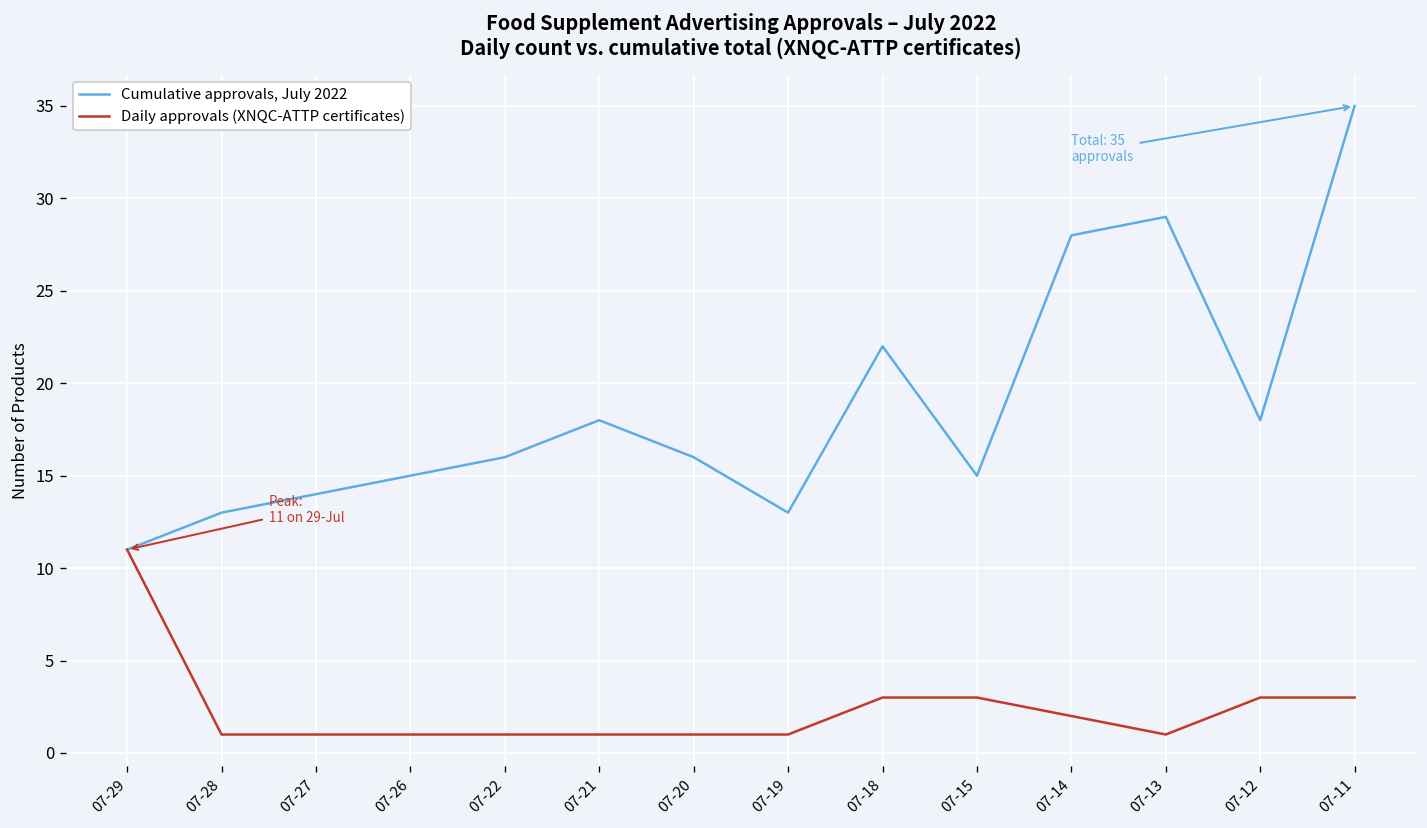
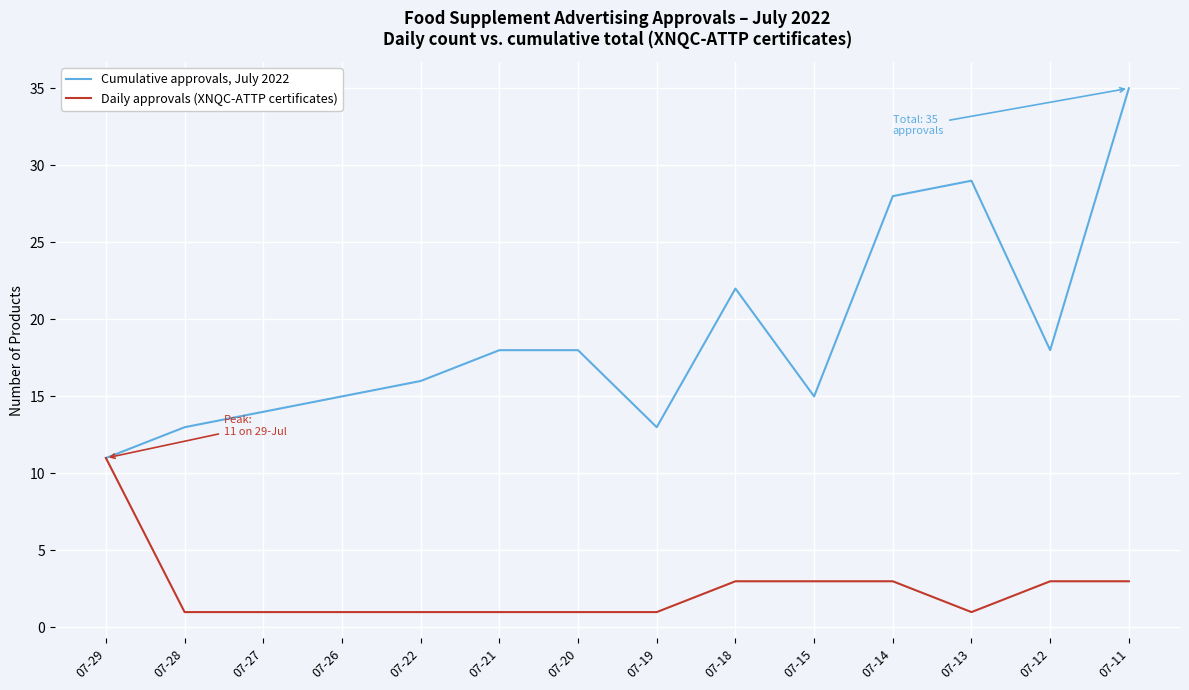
  {
    "Cumulative approvals, July 2022": {
      "07-27": 14,
      "07-26": 15,
      "07-22": 16,
      "07-21": 18,
-     "07-20": 16,
+     "07-20": 18,
      "07-19": 13,
      "07-18": 22,
      "07-15": 15,
      "07-14": 28,
      "07-13": 29,
      "07-12": 18
    },
    "Daily approvals (XNQC-ATTP certificates)": {
      "07-28": 1,
      "07-27": 1,
      "07-26": 1,
      "07-22": 1,
      "07-21": 1,
      "07-20": 1,
      "07-19": 1,
      "07-18": 3,
      "07-15": 3,
-     "07-14": 2,
+     "07-14": 3,
      "07-13": 1,
      "07-12": 3,
      "07-11": 3
    }
  }
